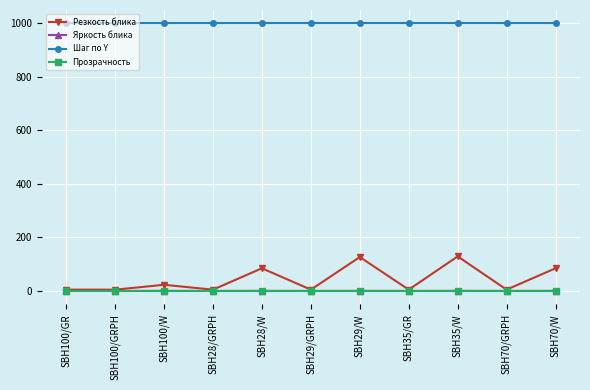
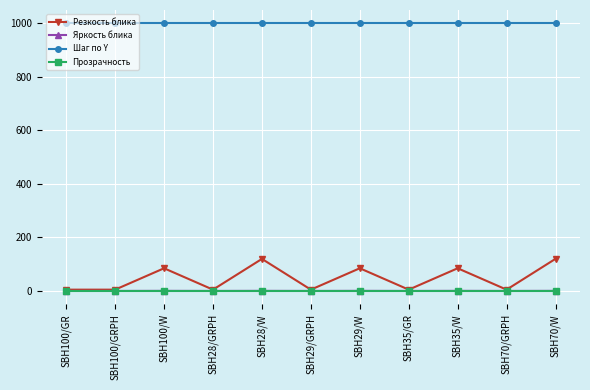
  {
    "Резкость блика": {
-     "SBH100/W": 20,
-     "SBH28/W": 90,
-     "SBH29/W": 130,
-     "SBH35/W": 130,
-     "SBH70/W": 90
+     "SBH100/W": 90,
+     "SBH28/W": 120,
+     "SBH29/W": 90,
+     "SBH35/W": 90,
+     "SBH70/W": 120
    },
    "Прозрачность": {
      "SBH100/W": 0,
      "SBH28/W": 0,
      "SBH29/W": 0,
      "SBH35/W": 0,
      "SBH70/W": 0
    },
    "Шаг по Y": {
      "SBH100/W": 1000,
      "SBH28/GRPH": 1000,
      "SBH28/W": 1000,
      "SBH29/GRPH": 1000,
      "SBH29/W": 1000,
      "SBH35/GR": 1000,
      "SBH35/W": 1000,
      "SBH70/GRPH": 1000,
      "SBH70/W": 1000
    }
  }
